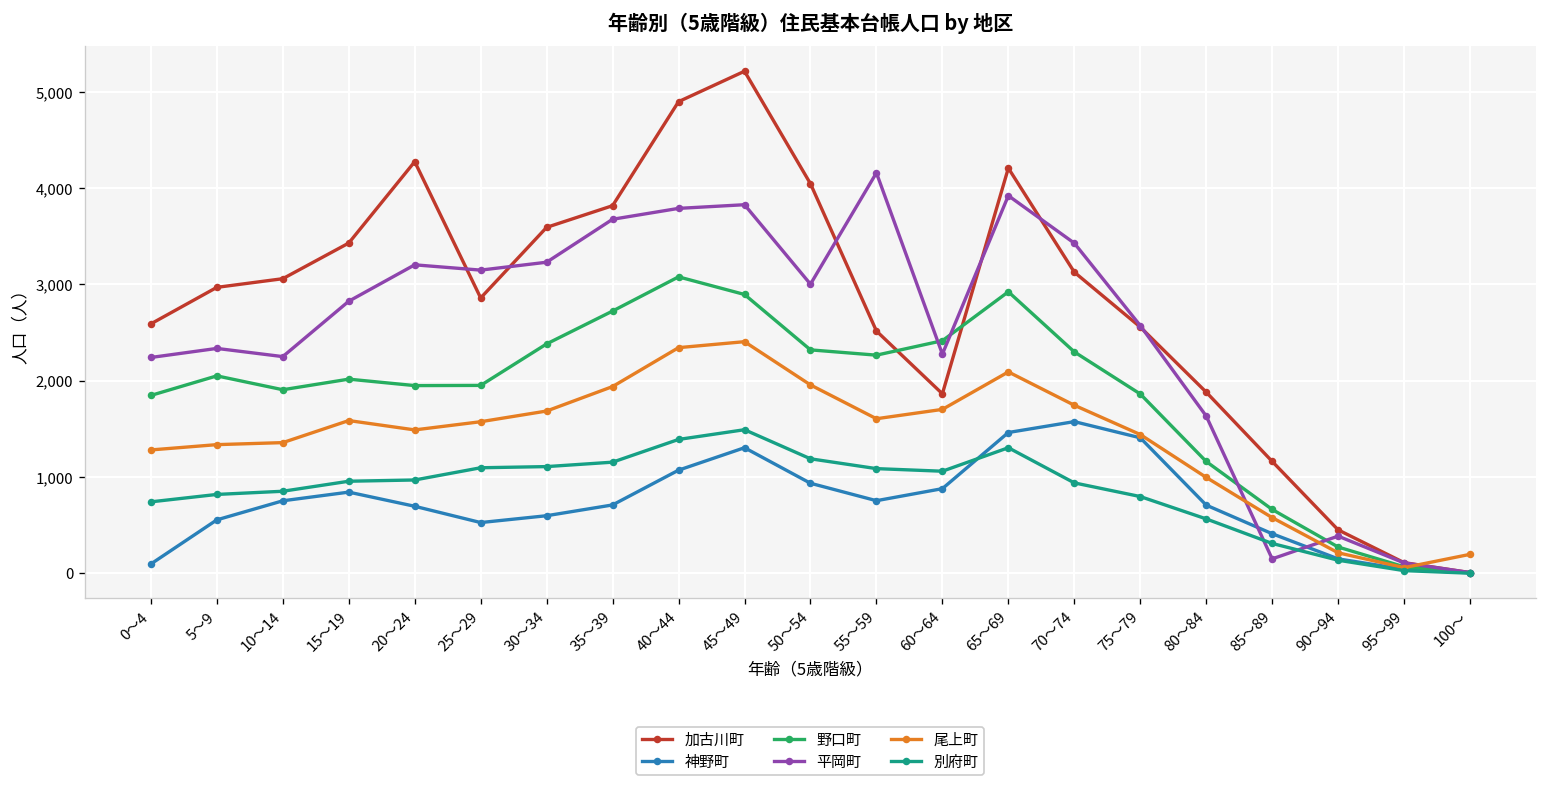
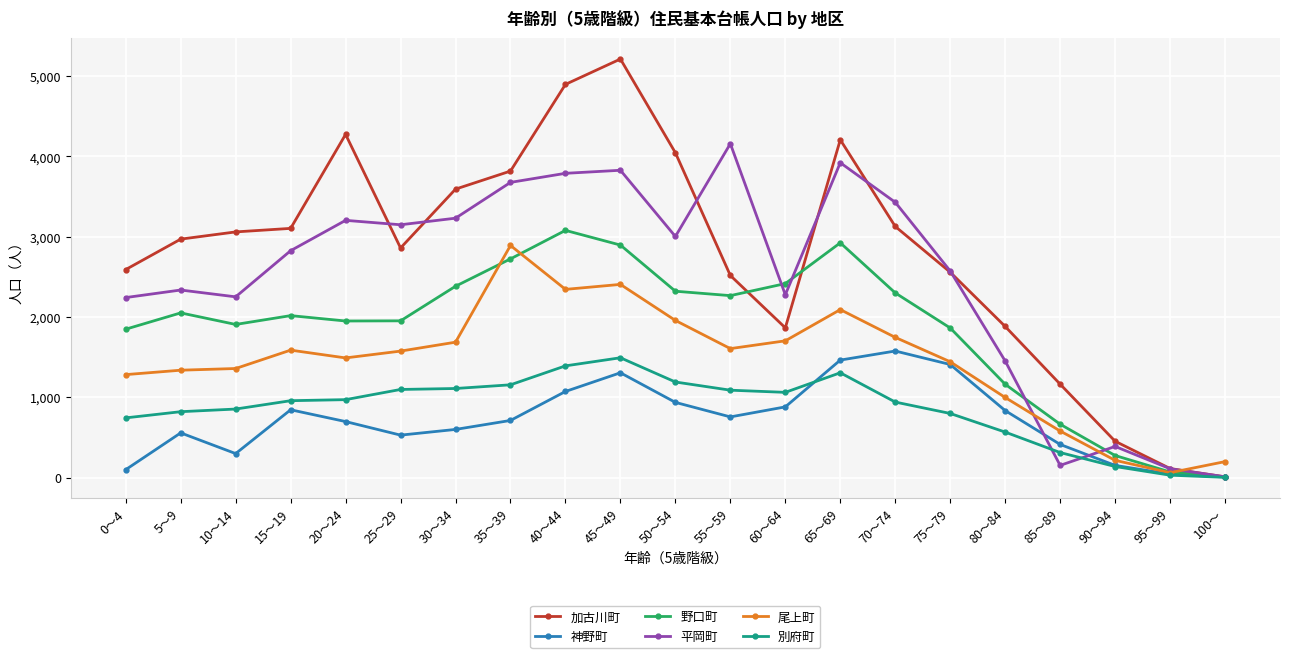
  {
    "加古川町": {
      "0～4": "2,600",
      "5～9": "3,000",
      "10～14": "3,100",
-     "15～19": "3,400",
+     "15～19": "3,100",
      "20～24": "4,300",
      "25～29": "2,900",
      "30～34": "3,600",
      "35～39": "3,800",
      "40～44": "4,900",
      "45～49": "5,200",
      "50～54": "4,000",
      "55～59": "2,500",
      "60～64": "1,900",
      "65～69": "4,200",
      "70～74": "3,100",
      "80～84": "1,900",
      "85～89": "1,200",
      "90～94": "500"
    },
    "神野町": {
      "0～4": "100",
      "5～9": "600",
-     "10～14": "800",
+     "10～14": "300",
      "15～19": "800",
      "20～24": "700",
      "25～29": "500",
      "30～34": "600",
      "35～39": "700",
      "40～44": "1,100",
      "45～49": "1,300",
      "50～54": "900",
      "55～59": "800",
      "60～64": "900",
      "65～69": "1,500",
      "70～74": "1,600",
      "75～79": "1,400",
-     "80～84": "700",
+     "80～84": "800",
      "85～89": "400"
    },
    "平岡町": {
      "0～4": "2,200",
      "5～9": "2,300",
      "10～14": "2,300",
      "15～19": "2,800",
      "20～24": "3,200",
      "25～29": "3,100",
      "30～34": "3,200",
      "35～39": "3,700",
      "40～44": "3,800",
      "45～49": "3,800",
      "50～54": "3,000",
      "55～59": "4,200",
      "60～64": "2,300",
      "65～69": "3,900",
      "70～74": "3,400",
-     "80～84": "1,600",
+     "80～84": "1,500",
      "85～89": "200",
      "90～94": "400"
    },
    "尾上町": {
      "0～4": "1,300",
      "5～9": "1,300",
      "10～14": "1,400",
      "15～19": "1,600",
      "20～24": "1,500",
      "25～29": "1,600",
      "30～34": "1,700",
-     "35～39": "1,900",
+     "35～39": "2,900",
      "40～44": "2,300",
      "45～49": "2,400",
      "50～54": "2,000",
      "55～59": "1,600",
      "60～64": "1,700",
      "65～69": "2,100",
      "70～74": "1,700",
      "75～79": "1,400",
      "80～84": "1,000",
      "85～89": "600",
      "90～94": "200",
      "100～": "200"
    }
  }
